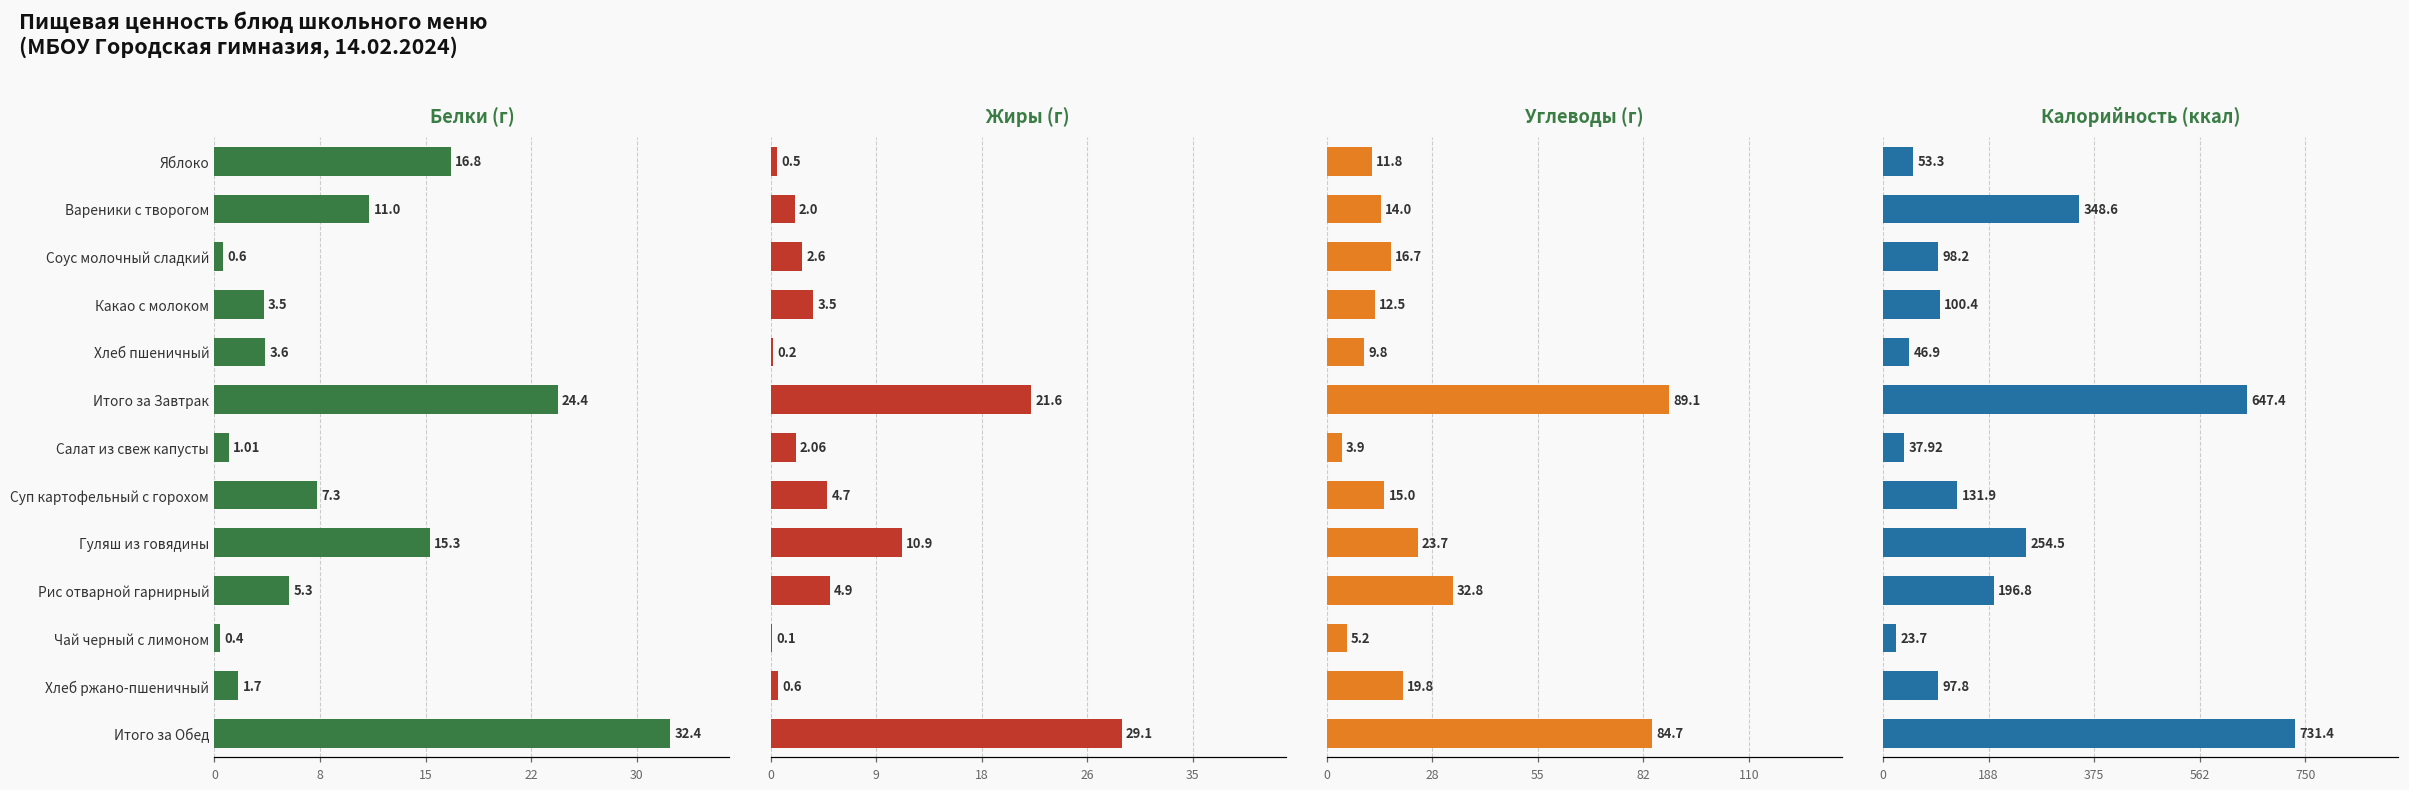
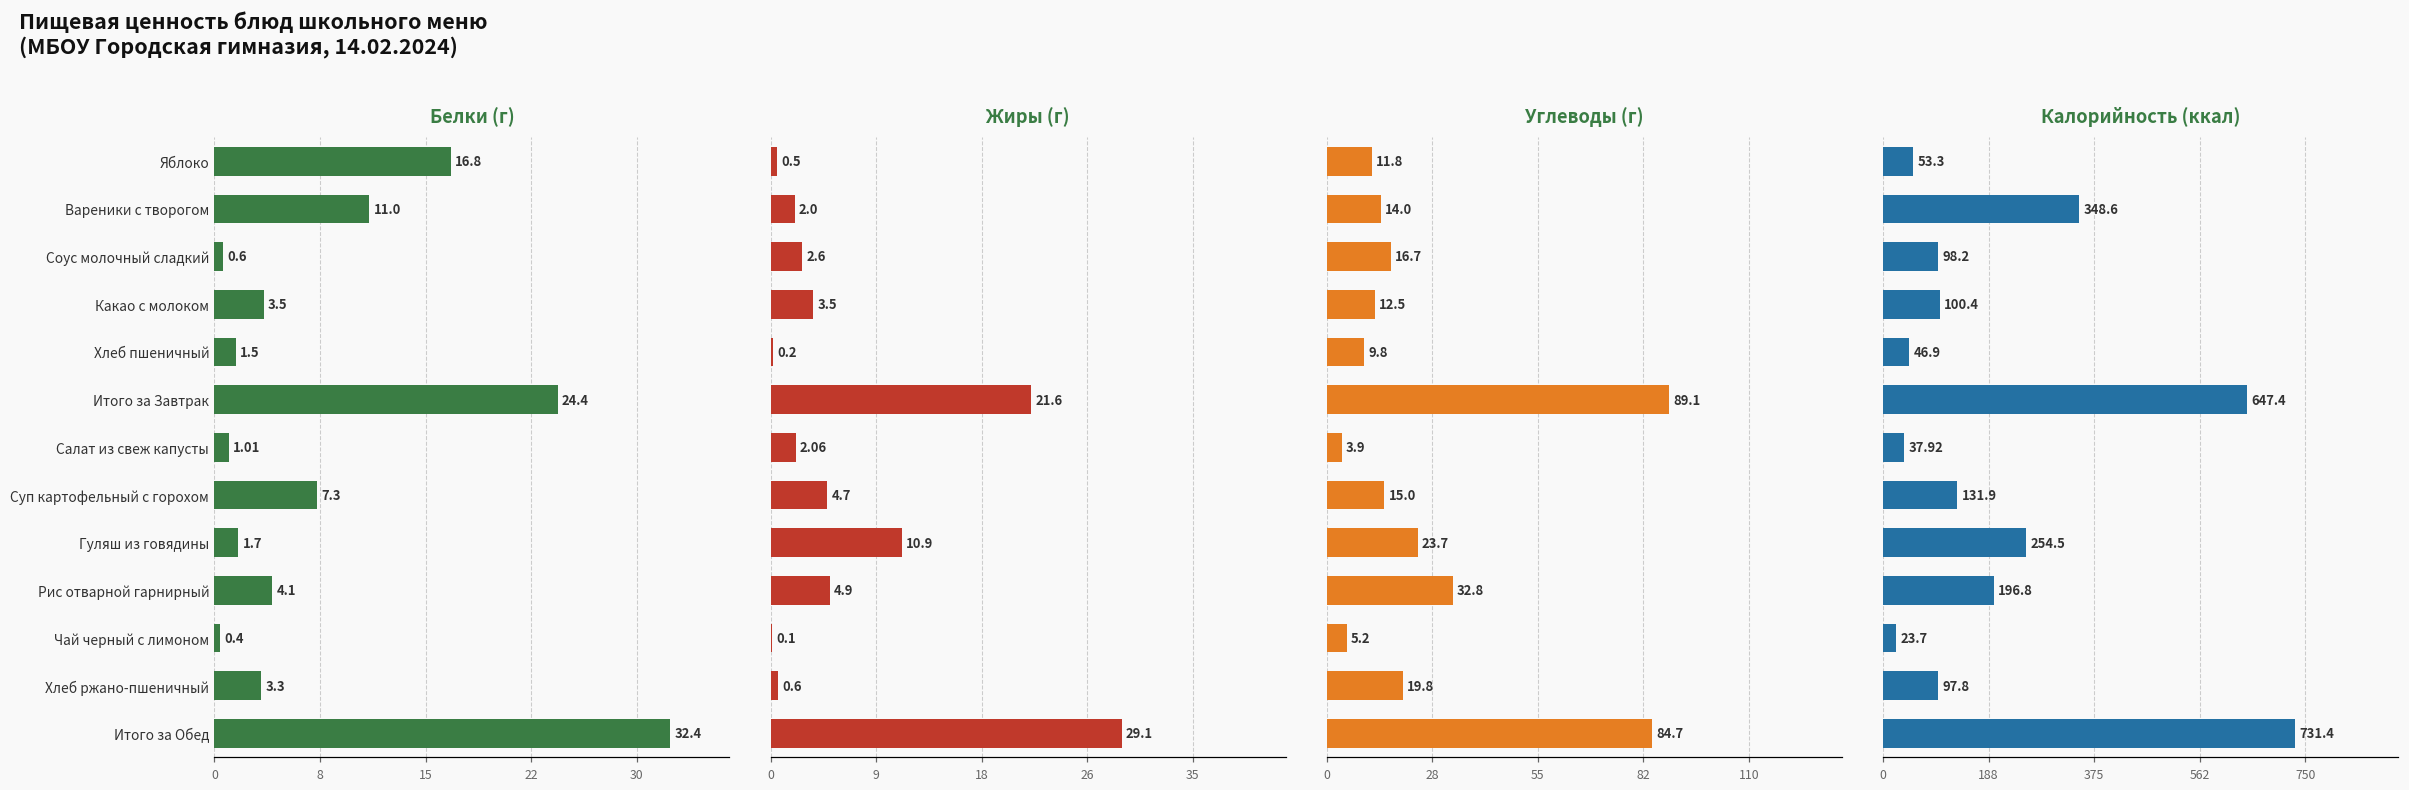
  {
    "Белки (г)": {
      "Яблоко": 16.8,
      "Вареники с творогом": 11.0,
      "Соус молочный сладкий": 0.6,
      "Какао с молоком": 3.5,
-     "Хлеб пшеничный": 3.6,
+     "Хлеб пшеничный": 1.5,
      "Итого за Завтрак": 24.4,
      "Салат из свеж капусты": 1.01,
      "Суп картофельный с горохом": 7.3,
-     "Гуляш из говядины": 15.3,
-     "Рис отварной гарнирный": 5.3,
+     "Гуляш из говядины": 1.7,
+     "Рис отварной гарнирный": 4.1,
      "Чай черный с лимоном": 0.4,
-     "Хлеб ржано-пшеничный": 1.7,
+     "Хлеб ржано-пшеничный": 3.3,
      "Итого за Обед": 32.4
    }
  }
